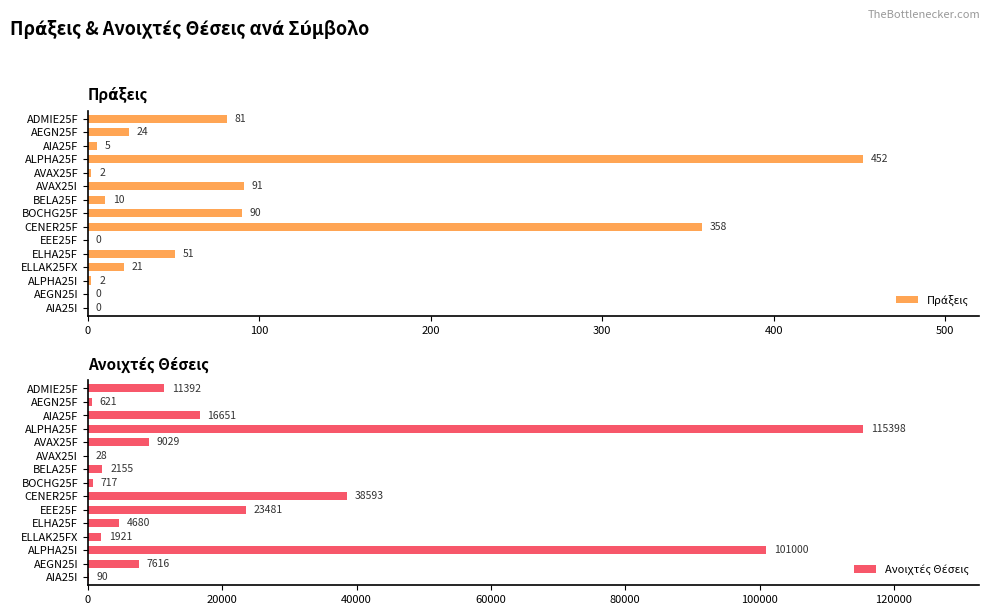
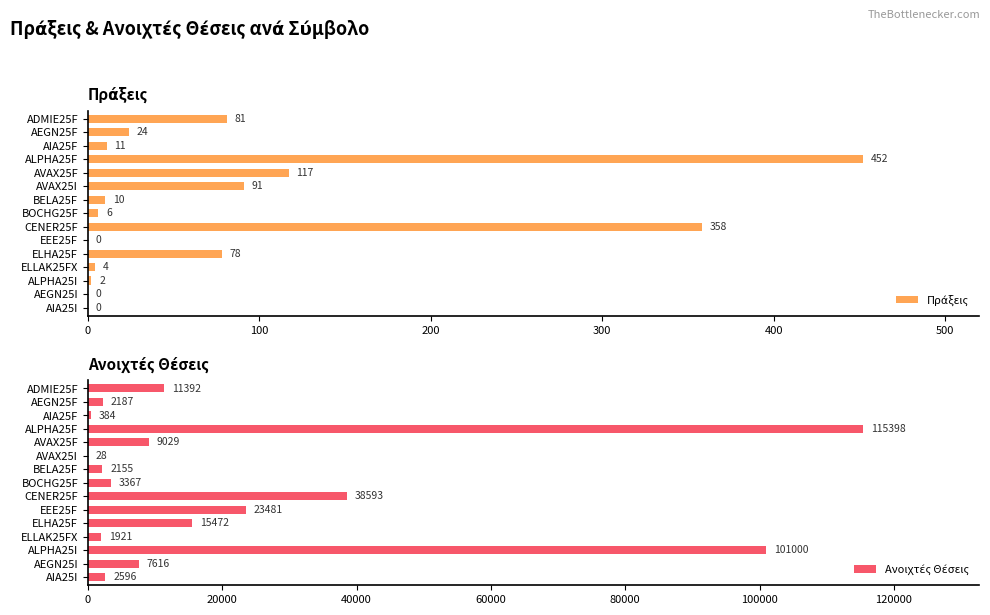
  {
    "Πράξεις": {
      "ADMIE25F": 81,
      "AEGN25F": 24,
-     "AIA25F": 5,
+     "AIA25F": 11,
      "ALPHA25F": 452,
-     "AVAX25F": 2,
+     "AVAX25F": 117,
      "AVAX25I": 91,
      "BELA25F": 10,
-     "BOCHG25F": 90,
+     "BOCHG25F": 6,
      "CENER25F": 358,
      "EEE25F": 0,
-     "ELHA25F": 51,
-     "ELLAK25FX": 21,
+     "ELHA25F": 78,
+     "ELLAK25FX": 4,
      "ALPHA25I": 2,
      "AEGN25I": 0,
      "AIA25I": 0
    },
    "Ανοιχτές Θέσεις": {
      "ADMIE25F": 11392,
-     "AEGN25F": 621,
-     "AIA25F": 16651,
+     "AEGN25F": 2187,
+     "AIA25F": 384,
      "ALPHA25F": 115398,
      "AVAX25F": 9029,
      "AVAX25I": 28,
      "BELA25F": 2155,
-     "BOCHG25F": 717,
+     "BOCHG25F": 3367,
      "CENER25F": 38593,
      "EEE25F": 23481,
-     "ELHA25F": 4680,
+     "ELHA25F": 15472,
      "ELLAK25FX": 1921,
      "ALPHA25I": 101000,
      "AEGN25I": 7616,
-     "AIA25I": 90
+     "AIA25I": 2596
    }
  }
